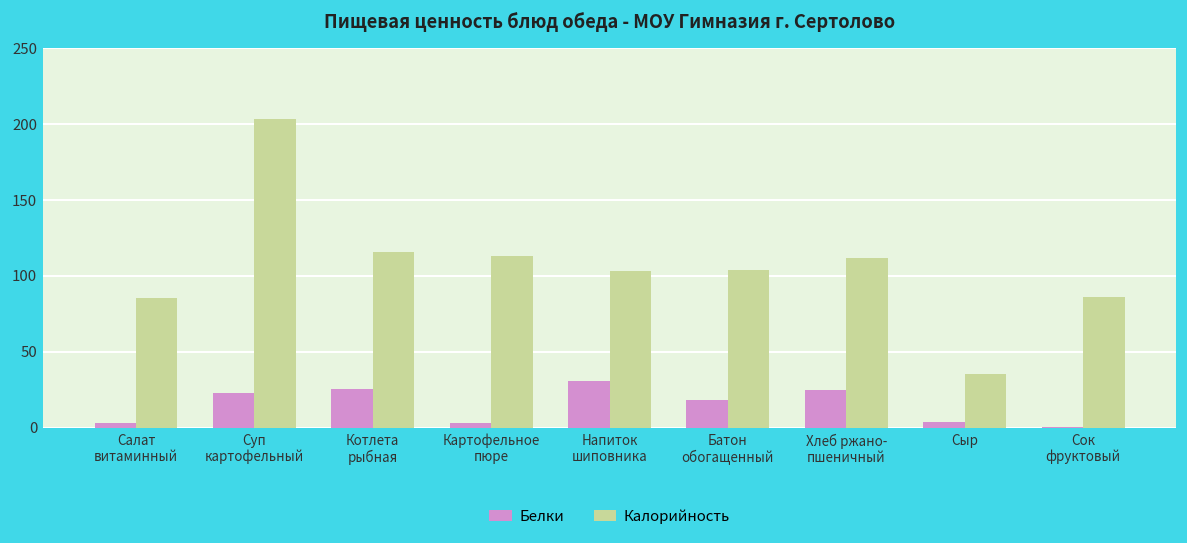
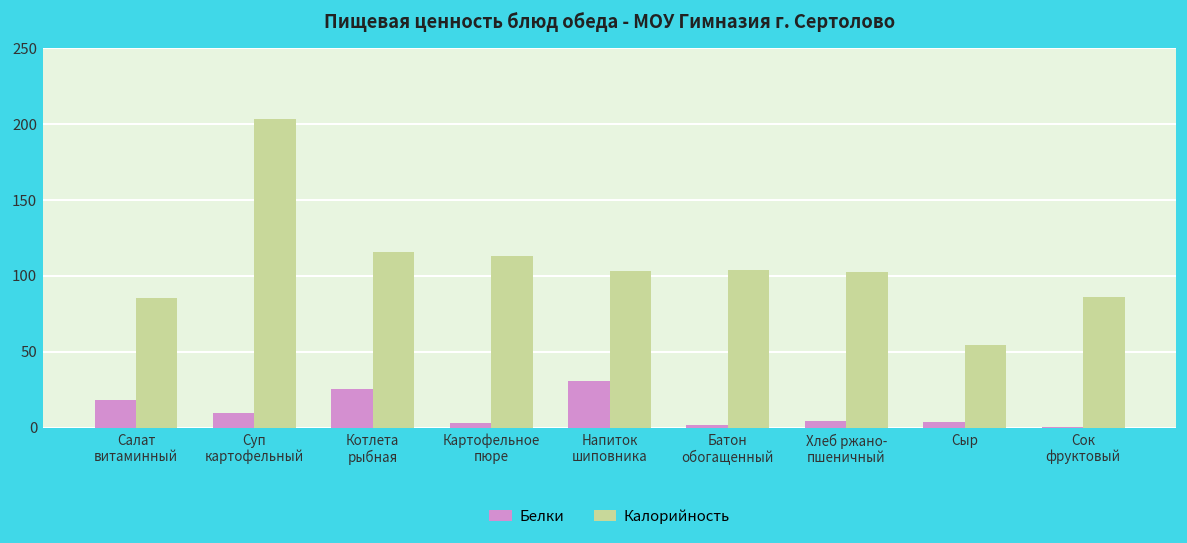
  {
    "Белки": {
-     "Салат витаминный": 3,
-     "Суп картофельный": 23,
+     "Салат витаминный": 18,
+     "Суп картофельный": 9,
      "Котлета рыбная": 25,
      "Картофельное пюре": 3,
      "Напиток шиповника": 31,
-     "Батон обогащенный": 18,
-     "Хлеб ржано- пшеничный": 25,
+     "Батон обогащенный": 2,
+     "Хлеб ржано- пшеничный": 4,
      "Сыр": 3
    },
    "Калорийность": {
      "Салат витаминный": 85,
      "Суп картофельный": 203,
      "Котлета рыбная": 116,
      "Картофельное пюре": 113,
      "Напиток шиповника": 103,
      "Батон обогащенный": 104,
-     "Хлеб ржано- пшеничный": 111,
-     "Сыр": 35,
+     "Хлеб ржано- пшеничный": 103,
+     "Сыр": 55,
      "Сок фруктовый": 86
    }
  }
